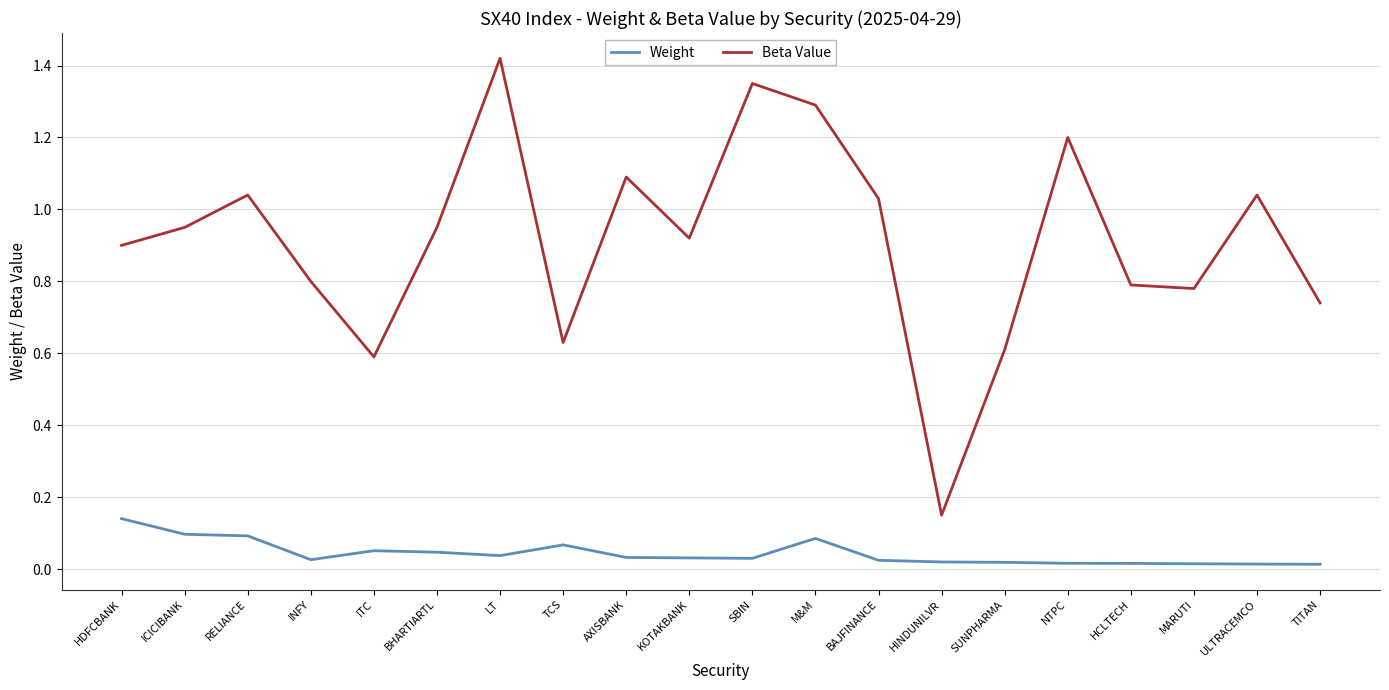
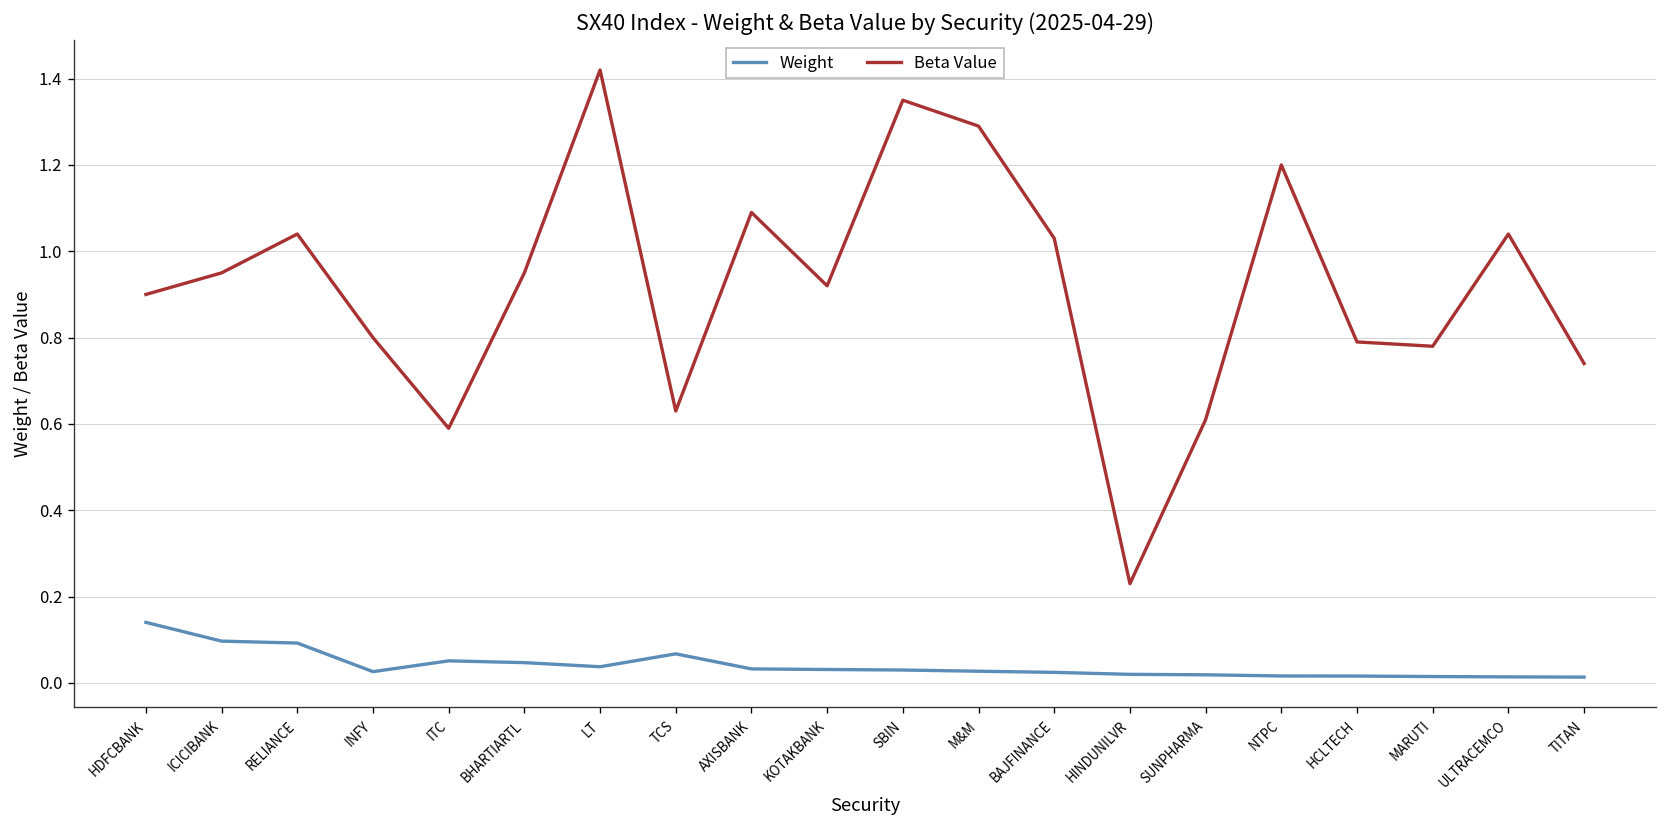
  {
    "Weight": {
      "HDFCBANK": 0.14,
      "ICICIBANK": 0.10,
      "RELIANCE": 0.09,
      "INFY": 0.03,
      "ITC": 0.05,
      "BHARTIARTL": 0.05,
      "LT": 0.04,
      "TCS": 0.07,
      "AXISBANK": 0.03,
      "KOTAKBANK": 0.03,
      "SBIN": 0.03,
-     "M&M": 0.09,
+     "M&M": 0.03,
      "BAJFINANCE": 0.02,
      "HINDUNILVR": 0.02,
      "SUNPHARMA": 0.02,
      "NTPC": 0.02,
      "HCLTECH": 0.02,
      "MARUTI": 0.01,
      "ULTRACEMCO": 0.01,
      "TITAN": 0.01
    },
    "Beta Value": {
      "HDFCBANK": 0.90,
      "ICICIBANK": 0.95,
      "RELIANCE": 1.04,
      "INFY": 0.80,
      "ITC": 0.59,
      "BHARTIARTL": 0.95,
      "LT": 1.42,
      "TCS": 0.63,
      "AXISBANK": 1.09,
      "KOTAKBANK": 0.92,
      "SBIN": 1.35,
      "M&M": 1.29,
      "BAJFINANCE": 1.03,
-     "HINDUNILVR": 0.15,
+     "HINDUNILVR": 0.23,
      "SUNPHARMA": 0.61,
      "NTPC": 1.20,
      "HCLTECH": 0.79,
      "MARUTI": 0.78,
      "ULTRACEMCO": 1.04,
      "TITAN": 0.74
    }
  }
